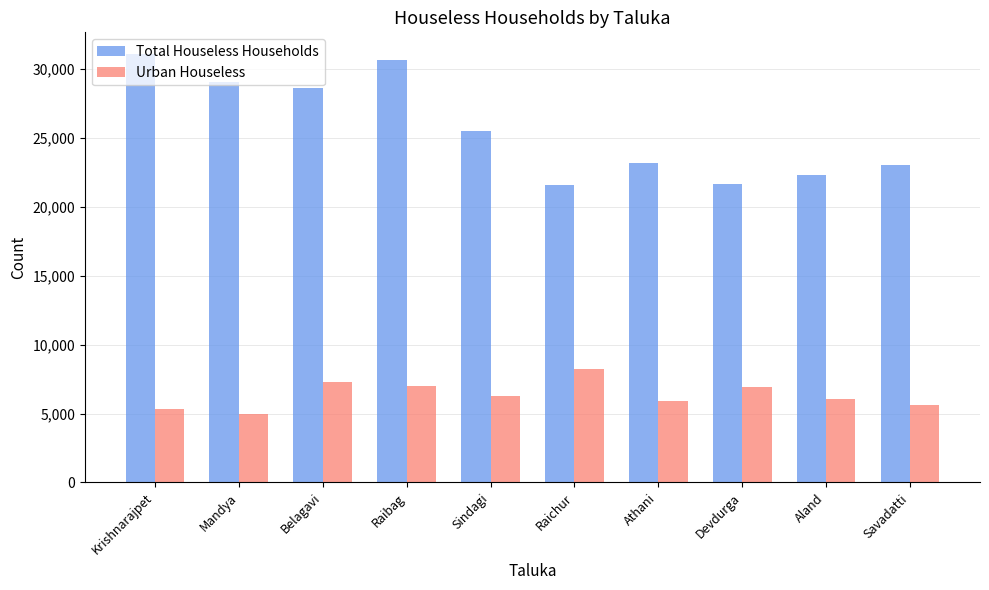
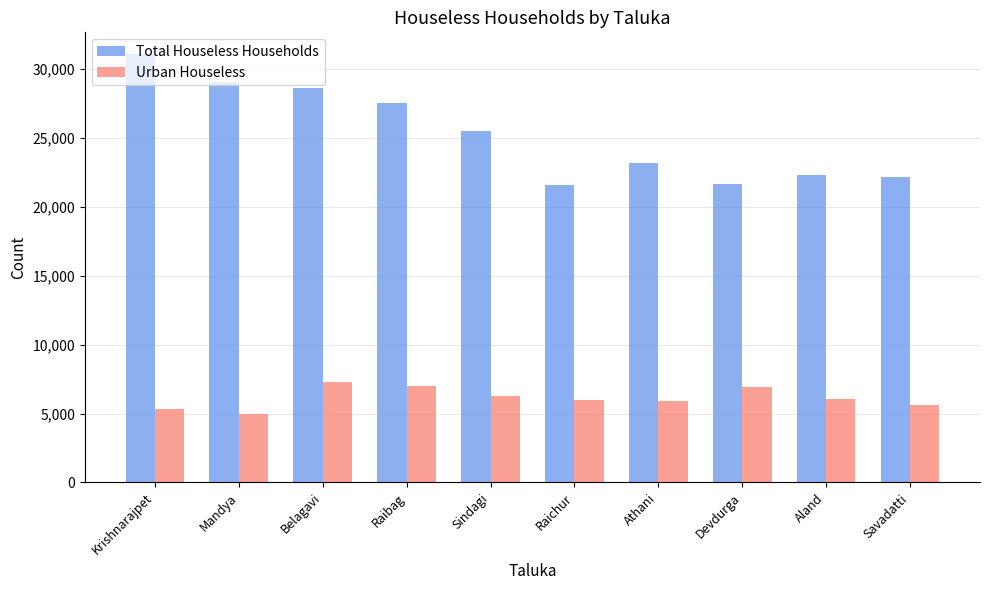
  {
    "Total Houseless Households": {
      "Belagavi": "28,600",
-     "Raibag": "30,700",
+     "Raibag": "27,500",
      "Sindagi": "25,500",
      "Raichur": "21,600",
      "Athani": "23,200",
      "Devdurga": "21,600",
      "Aland": "22,300",
-     "Savadatti": "23,000"
+     "Savadatti": "22,200"
    },
    "Urban Houseless": {
      "Krishnarajpet": "5,300",
      "Mandya": "5,000",
      "Belagavi": "7,300",
      "Raibag": "7,000",
      "Sindagi": "6,300",
-     "Raichur": "8,200",
+     "Raichur": "6,000",
      "Athani": "5,900",
      "Devdurga": "6,900",
      "Aland": "6,100",
      "Savadatti": "5,600"
    }
  }
